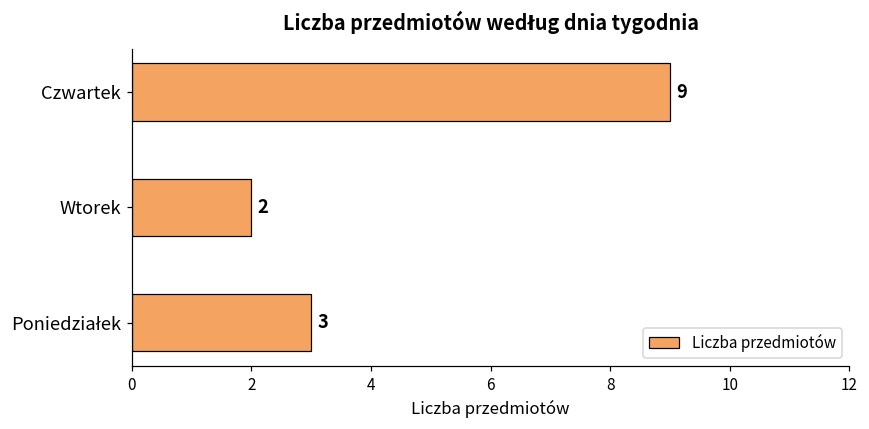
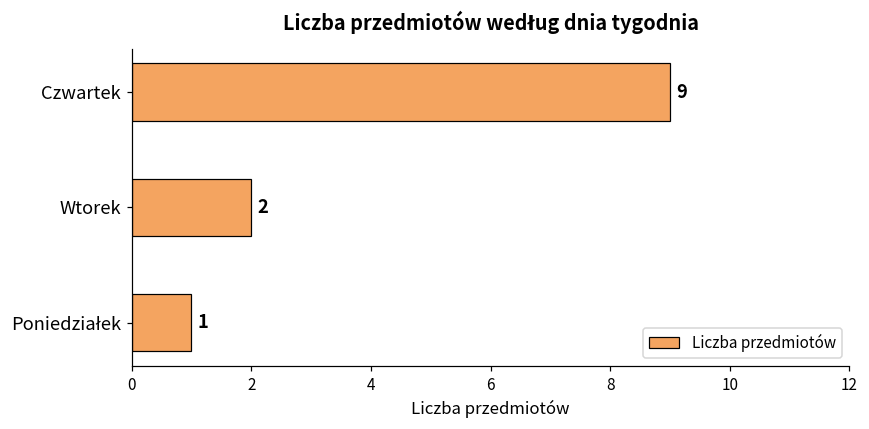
  {
    "Czwartek": 9,
    "Wtorek": 2,
-   "Poniedziałek": 3
+   "Poniedziałek": 1
  }
